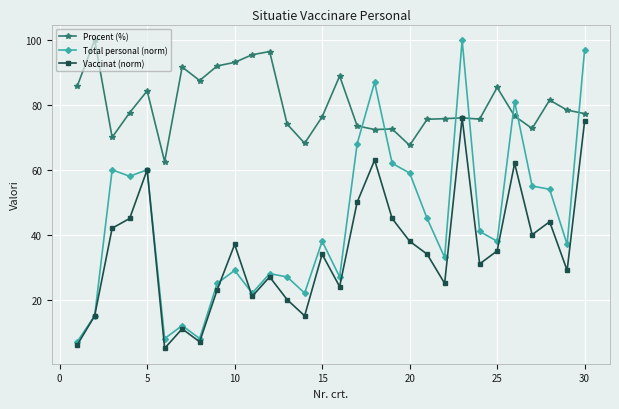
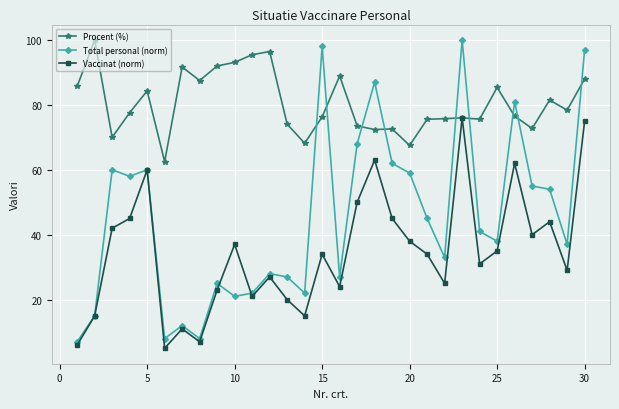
  {
    "Procent (%)": {
      "5": 84,
      "10": 93,
      "15": 76,
      "20": 68,
      "25": 85,
-     "30": 77
+     "30": 88
    },
    "Total personal (norm)": {
-     "10": 29,
-     "15": 38,
+     "10": 21,
+     "15": 98,
      "20": 59,
      "25": 38,
      "30": 97
    },
    "Vaccinat (norm)": {
      "10": 37,
      "15": 34,
      "20": 38,
      "25": 35,
      "30": 75
    }
  }
